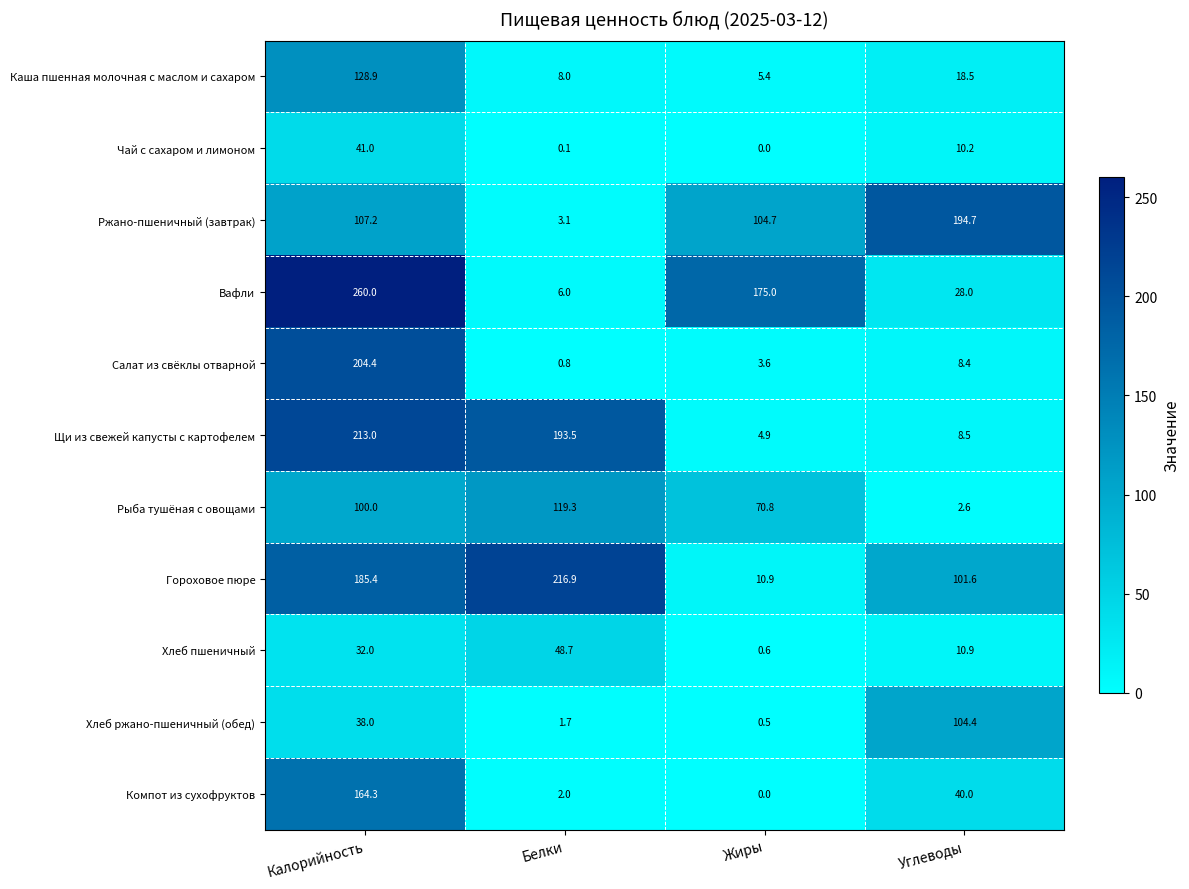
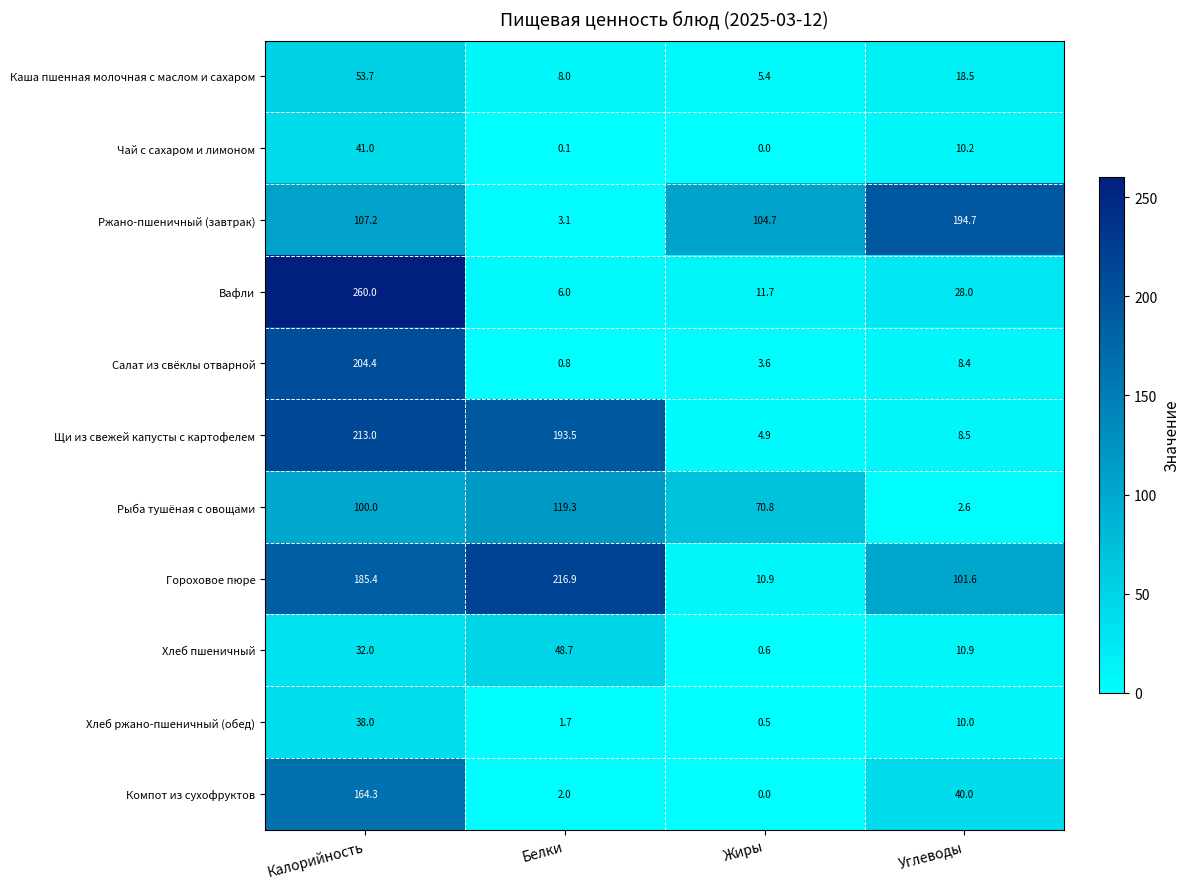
  {
    "Каша пшенная молочная с маслом и сахаром": {
-     "Калорийность": 128.9,
+     "Калорийность": 53.7,
      "Белки": 8.0,
      "Жиры": 5.4,
      "Углеводы": 18.5
    },
    "Чай с сахаром и лимоном": {
      "Калорийность": 41.0,
      "Белки": 0.1,
      "Жиры": 0.0,
      "Углеводы": 10.2
    },
    "Ржано-пшеничный (завтрак)": {
      "Калорийность": 107.2,
      "Белки": 3.1,
      "Жиры": 104.7,
      "Углеводы": 194.7
    },
    "Вафли": {
      "Калорийность": 260.0,
      "Белки": 6.0,
-     "Жиры": 175.0,
+     "Жиры": 11.7,
      "Углеводы": 28.0
    },
    "Салат из свёклы отварной": {
      "Калорийность": 204.4,
      "Белки": 0.8,
      "Жиры": 3.6,
      "Углеводы": 8.4
    },
    "Щи из свежей капусты с картофелем": {
      "Калорийность": 213.0,
      "Белки": 193.5,
      "Жиры": 4.9,
      "Углеводы": 8.5
    },
    "Рыба тушёная с овощами": {
      "Калорийность": 100.0,
      "Белки": 119.3,
      "Жиры": 70.8,
      "Углеводы": 2.6
    },
    "Гороховое пюре": {
      "Калорийность": 185.4,
      "Белки": 216.9,
      "Жиры": 10.9,
      "Углеводы": 101.6
    },
    "Хлеб пшеничный": {
      "Калорийность": 32.0,
      "Белки": 48.7,
      "Жиры": 0.6,
      "Углеводы": 10.9
    },
    "Хлеб ржано-пшеничный (обед)": {
      "Калорийность": 38.0,
      "Белки": 1.7,
      "Жиры": 0.5,
-     "Углеводы": 104.4
+     "Углеводы": 10.0
    },
    "Компот из сухофруктов": {
      "Калорийность": 164.3,
      "Белки": 2.0,
      "Жиры": 0.0,
      "Углеводы": 40.0
    }
  }
